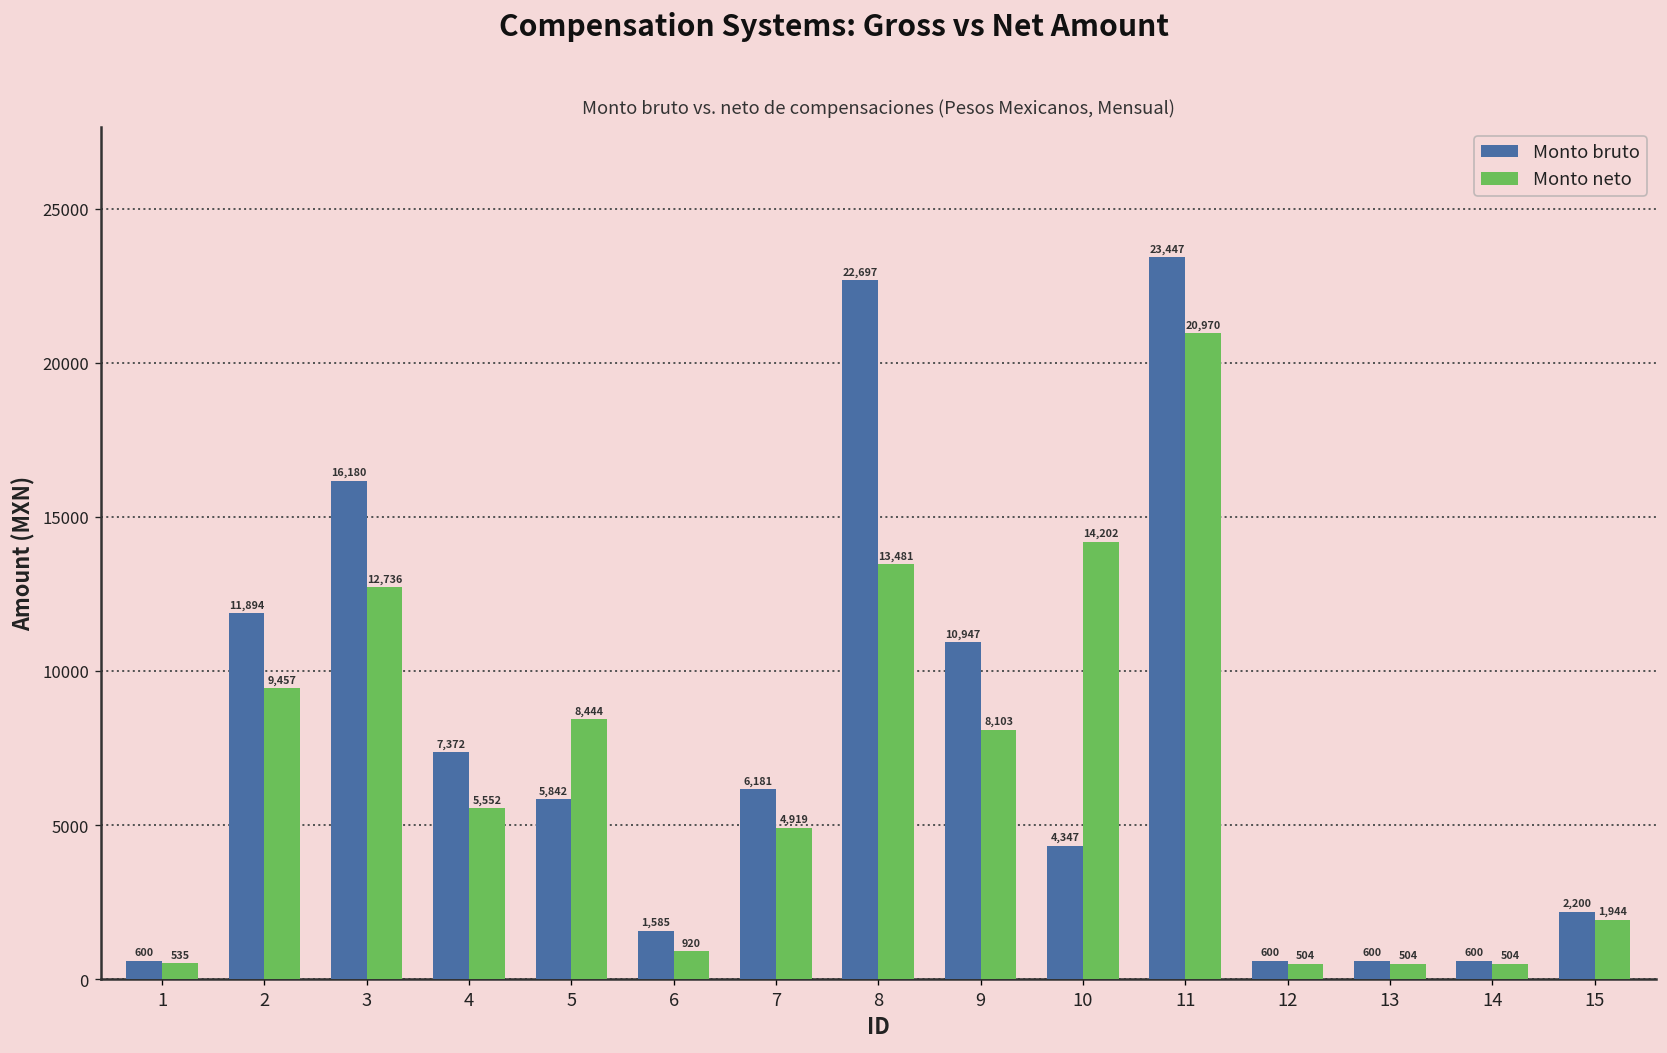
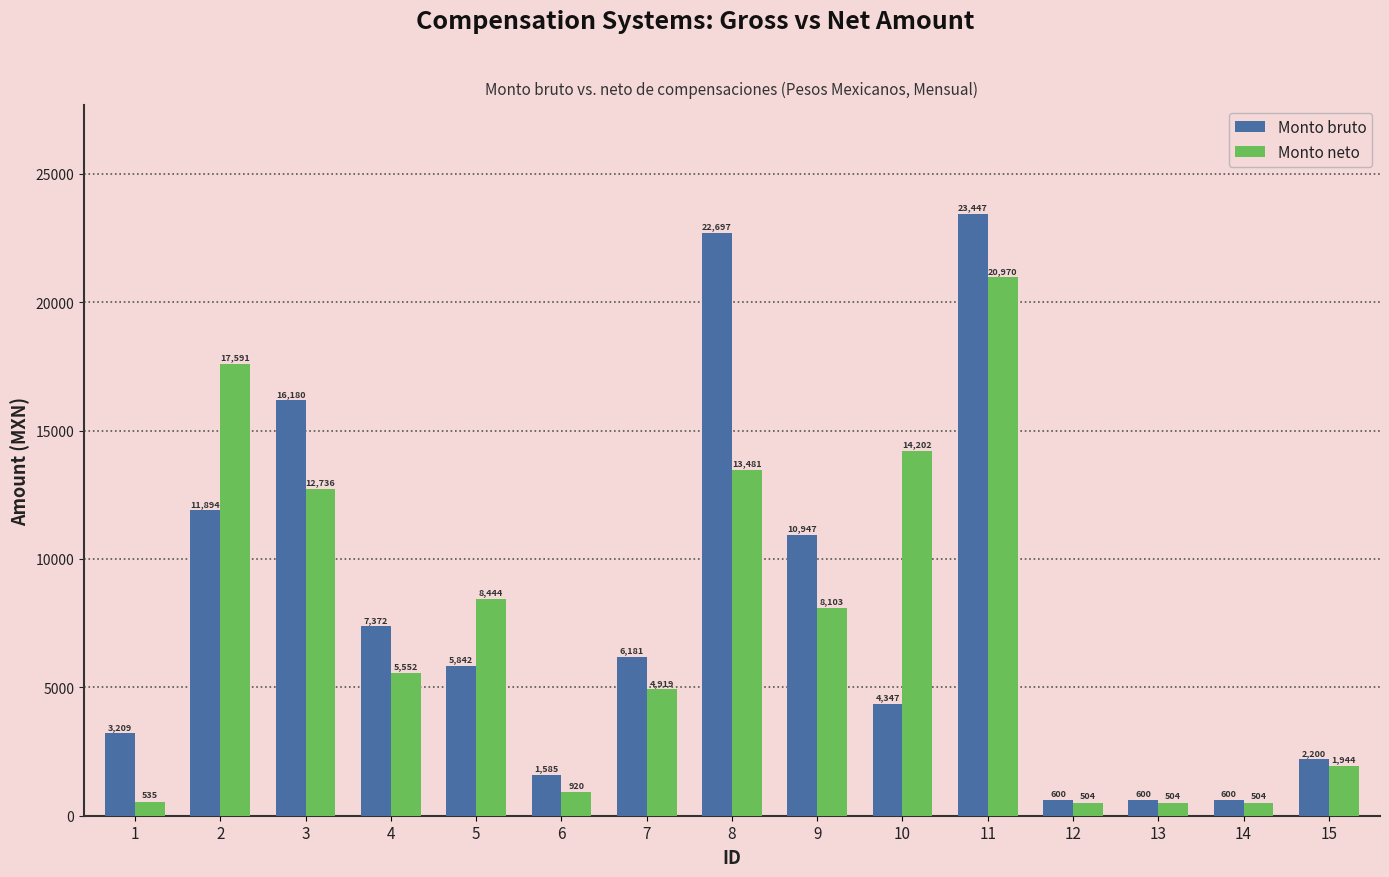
  {
    "Monto bruto": {
-     "1": "600",
+     "1": "3,209",
      "2": "11,894",
      "3": "16,180",
      "4": "7,372",
      "5": "5,842",
      "6": "1,585",
      "7": "6,181",
      "8": "22,697",
      "9": "10,947",
      "10": "4,347",
      "11": "23,447",
      "12": "600",
      "13": "600",
      "14": "600",
      "15": "2,200"
    },
    "Monto neto": {
      "1": "535",
-     "2": "9,457",
+     "2": "17,591",
      "3": "12,736",
      "4": "5,552",
      "5": "8,444",
      "6": "920",
      "7": "4,919",
      "8": "13,481",
      "9": "8,103",
      "10": "14,202",
      "11": "20,970",
      "12": "504",
      "13": "504",
      "14": "504",
      "15": "1,944"
    }
  }
